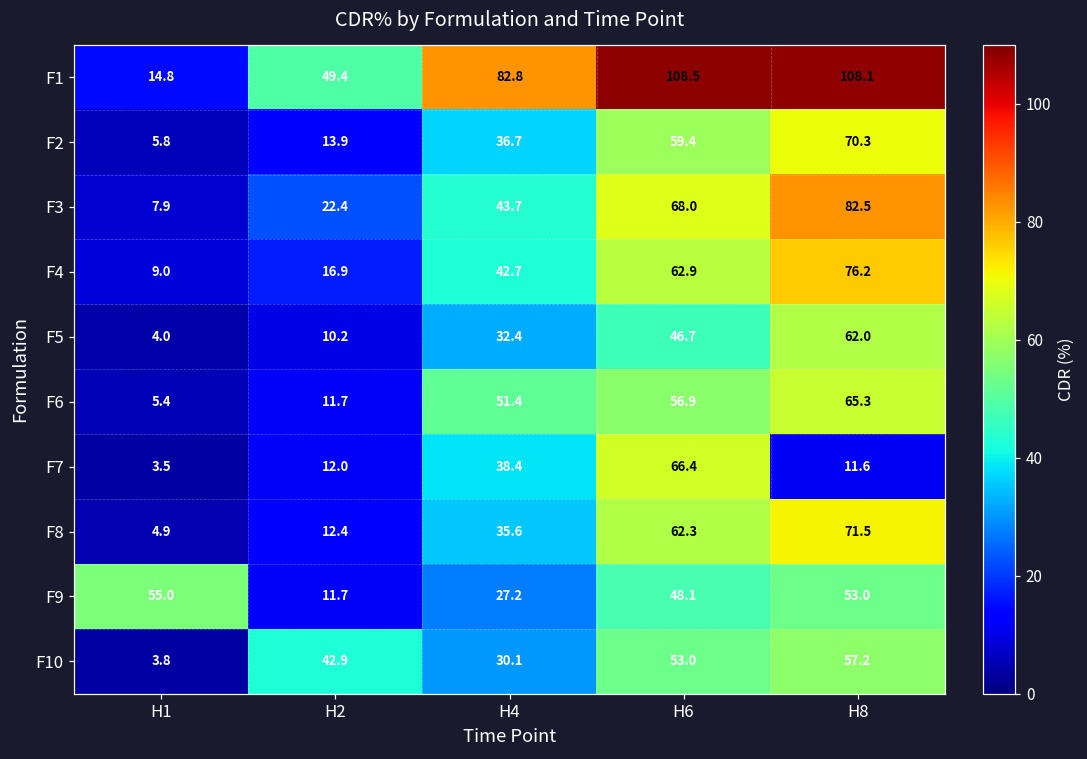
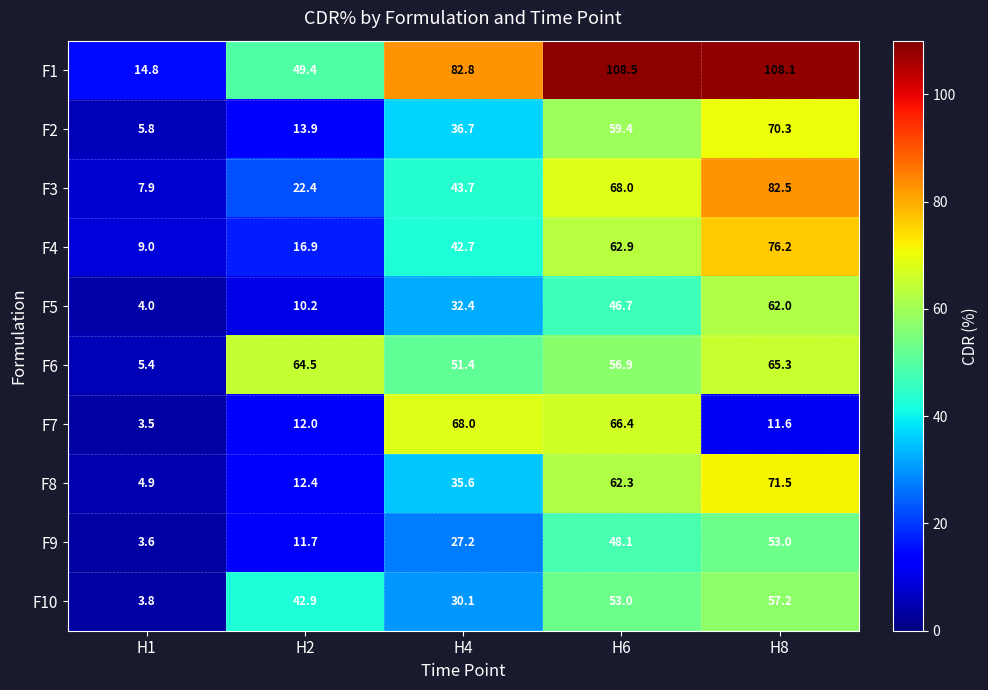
  {
    "F1": {
      "H1": 14.8,
      "H2": 49.4,
      "H4": 82.8,
      "H6": 108.5,
      "H8": 108.1
    },
    "F2": {
      "H1": 5.8,
      "H2": 13.9,
      "H4": 36.7,
      "H6": 59.4,
      "H8": 70.3
    },
    "F3": {
      "H1": 7.9,
      "H2": 22.4,
      "H4": 43.7,
      "H6": 68.0,
      "H8": 82.5
    },
    "F4": {
      "H1": 9.0,
      "H2": 16.9,
      "H4": 42.7,
      "H6": 62.9,
      "H8": 76.2
    },
    "F5": {
      "H1": 4.0,
      "H2": 10.2,
      "H4": 32.4,
      "H6": 46.7,
      "H8": 62.0
    },
    "F6": {
      "H1": 5.4,
-     "H2": 11.7,
+     "H2": 64.5,
      "H4": 51.4,
      "H6": 56.9,
      "H8": 65.3
    },
    "F7": {
      "H1": 3.5,
      "H2": 12.0,
-     "H4": 38.4,
+     "H4": 68.0,
      "H6": 66.4,
      "H8": 11.6
    },
    "F8": {
      "H1": 4.9,
      "H2": 12.4,
      "H4": 35.6,
      "H6": 62.3,
      "H8": 71.5
    },
    "F9": {
-     "H1": 55.0,
+     "H1": 3.6,
      "H2": 11.7,
      "H4": 27.2,
      "H6": 48.1,
      "H8": 53.0
    },
    "F10": {
      "H1": 3.8,
      "H2": 42.9,
      "H4": 30.1,
      "H6": 53.0,
      "H8": 57.2
    }
  }
